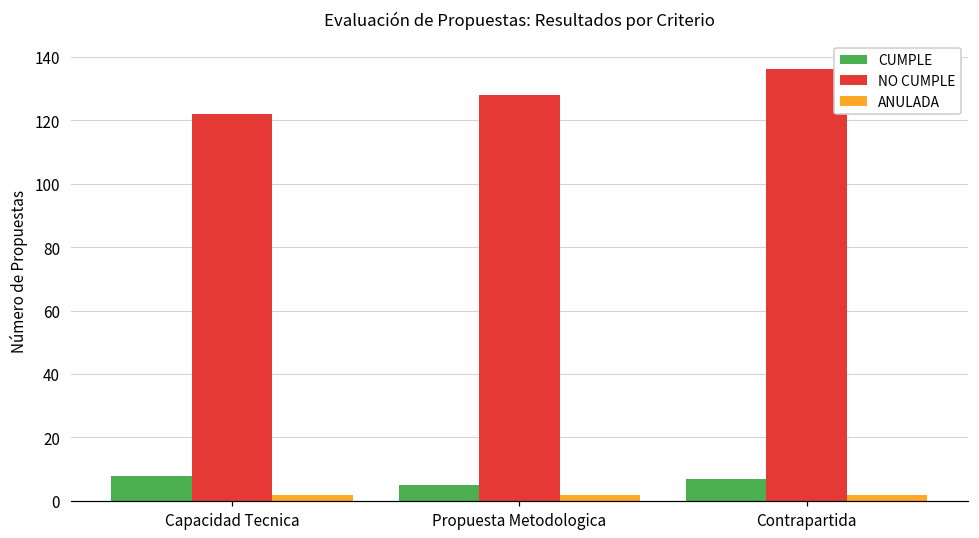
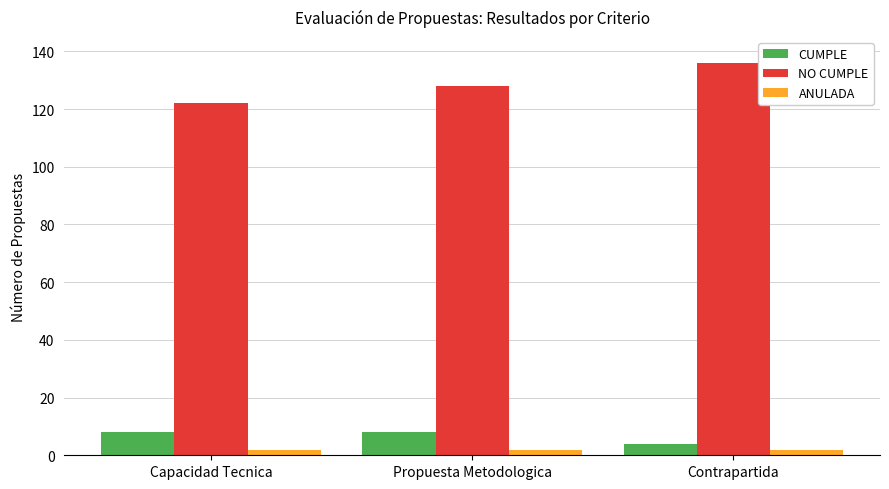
  {
    "CUMPLE": {
      "Capacidad Tecnica": 8,
-     "Propuesta Metodologica": 5,
-     "Contrapartida": 7
+     "Propuesta Metodologica": 8,
+     "Contrapartida": 4
    },
    "NO CUMPLE": {
      "Capacidad Tecnica": 122,
      "Propuesta Metodologica": 128,
      "Contrapartida": 136
    },
    "ANULADA": {
      "Capacidad Tecnica": 2,
      "Propuesta Metodologica": 2,
      "Contrapartida": 2
    }
  }
